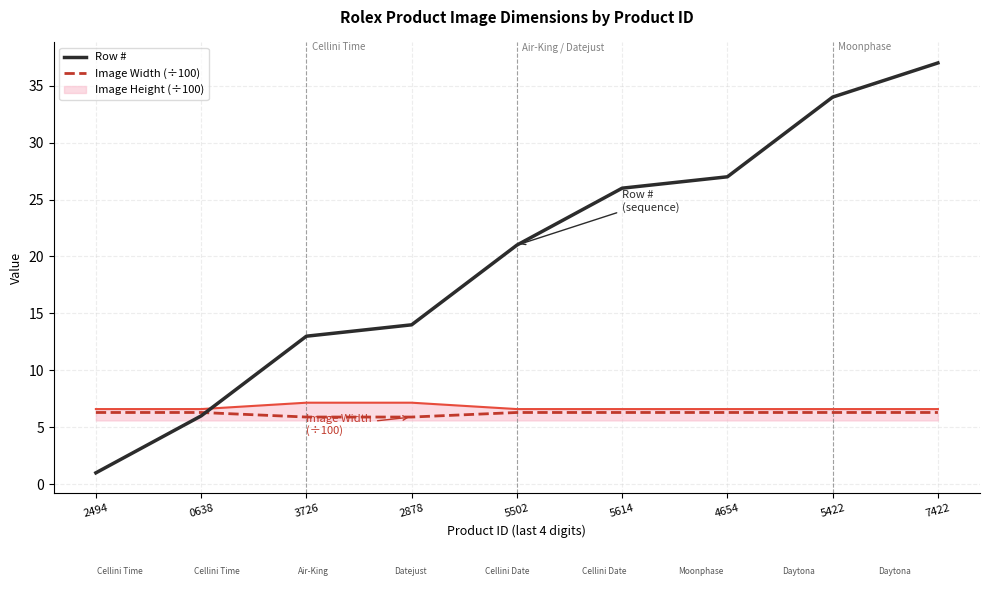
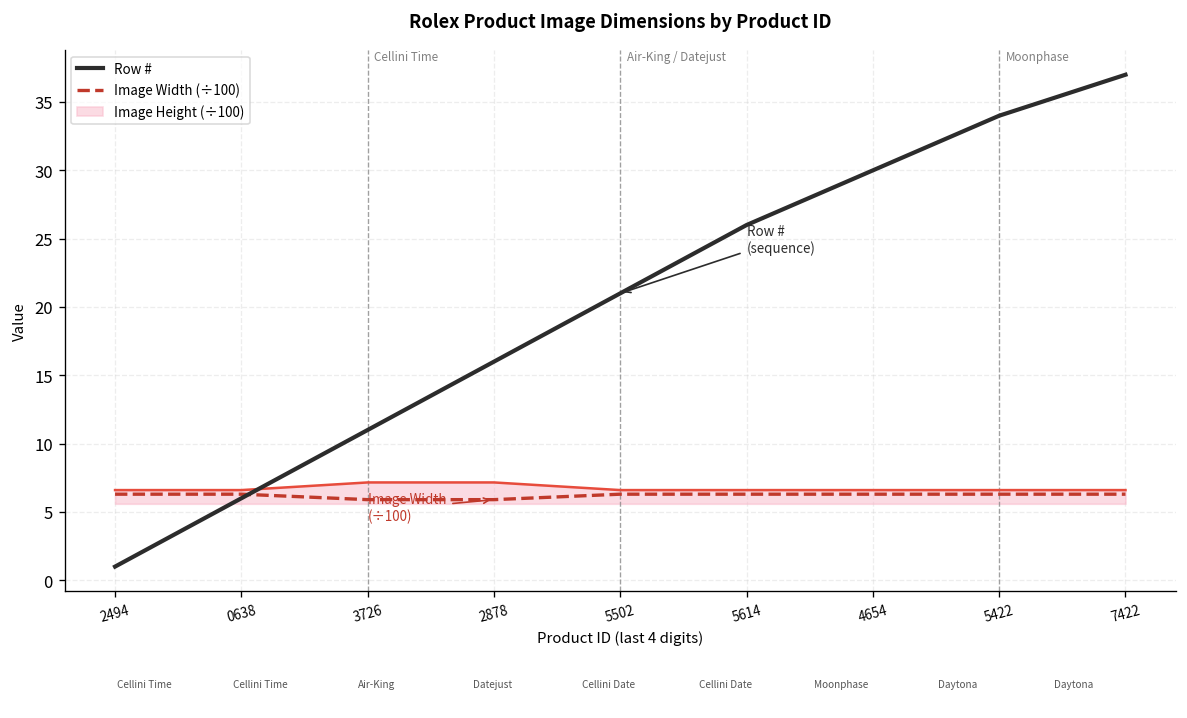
  {
    "Row #": {
      "2494": 1,
      "0638": 6,
-     "3726": 13,
-     "2878": 14,
+     "3726": 11,
+     "2878": 16,
      "5502": 21,
      "5614": 26,
-     "4654": 27,
+     "4654": 30,
      "5422": 34,
      "7422": 37
    },
    "Image Width (÷100)": {
      "2494": 6.3,
      "0638": 6.3,
      "2878": 6,
      "5502": 6.3,
      "5614": 6.3,
      "4654": 6.3,
      "5422": 6.3,
      "7422": 6.3
    },
    "Image Height (÷100)": {
      "2494": 6.6,
      "0638": 6.6,
      "3726": 7,
      "2878": 7,
      "5502": 6.6,
      "5614": 6.6,
      "4654": 6.6,
      "5422": 6.6,
      "7422": 6.6
    }
  }
